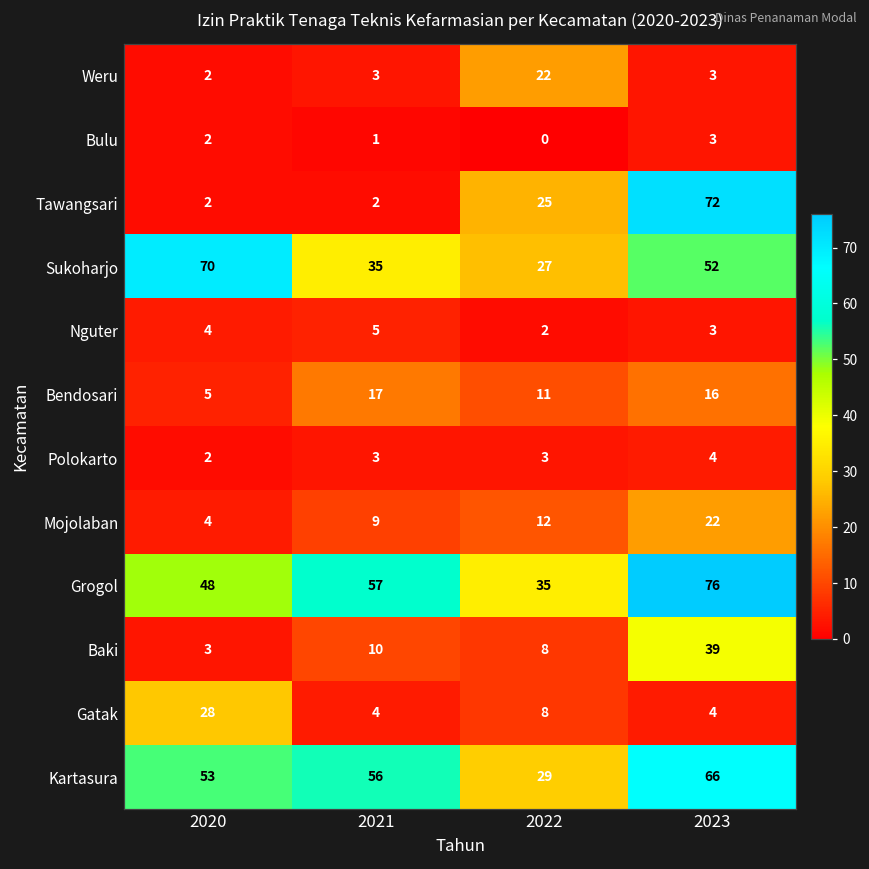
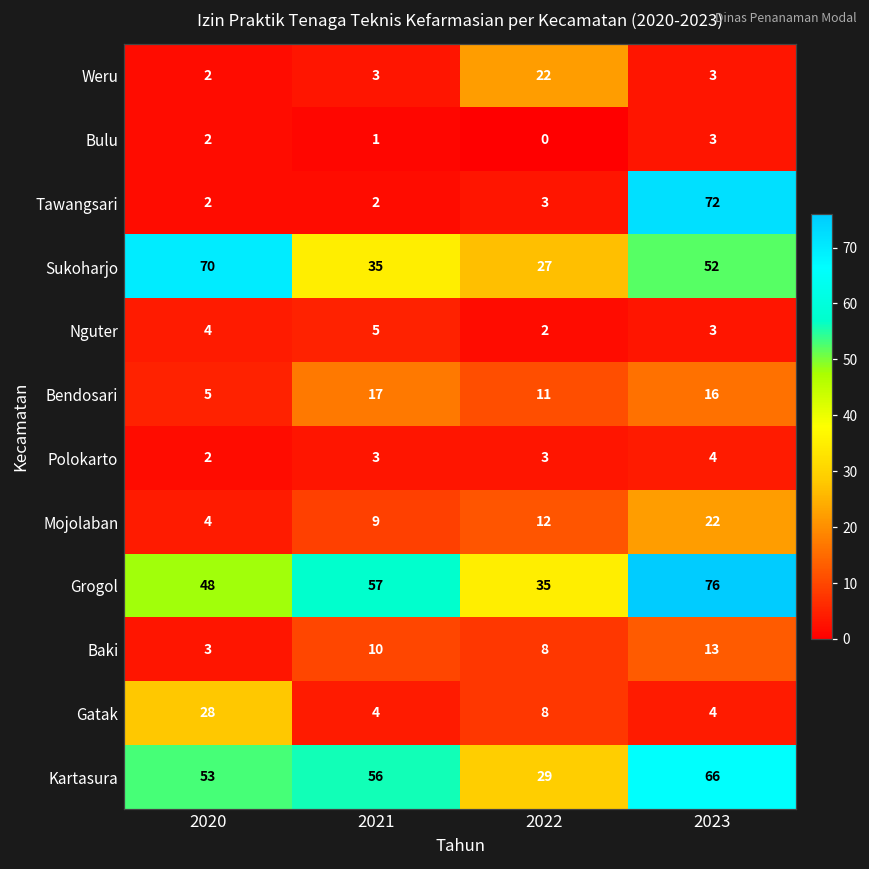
  {
    "Weru": {
      "2020": 2,
      "2021": 3,
      "2022": 22,
      "2023": 3
    },
    "Bulu": {
      "2020": 2,
      "2021": 1,
      "2022": 0,
      "2023": 3
    },
    "Tawangsari": {
      "2020": 2,
      "2021": 2,
-     "2022": 25,
+     "2022": 3,
      "2023": 72
    },
    "Sukoharjo": {
      "2020": 70,
      "2021": 35,
      "2022": 27,
      "2023": 52
    },
    "Nguter": {
      "2020": 4,
      "2021": 5,
      "2022": 2,
      "2023": 3
    },
    "Bendosari": {
      "2020": 5,
      "2021": 17,
      "2022": 11,
      "2023": 16
    },
    "Polokarto": {
      "2020": 2,
      "2021": 3,
      "2022": 3,
      "2023": 4
    },
    "Mojolaban": {
      "2020": 4,
      "2021": 9,
      "2022": 12,
      "2023": 22
    },
    "Grogol": {
      "2020": 48,
      "2021": 57,
      "2022": 35,
      "2023": 76
    },
    "Baki": {
      "2020": 3,
      "2021": 10,
      "2022": 8,
-     "2023": 39
+     "2023": 13
    },
    "Gatak": {
      "2020": 28,
      "2021": 4,
      "2022": 8,
      "2023": 4
    },
    "Kartasura": {
      "2020": 53,
      "2021": 56,
      "2022": 29,
      "2023": 66
    }
  }
